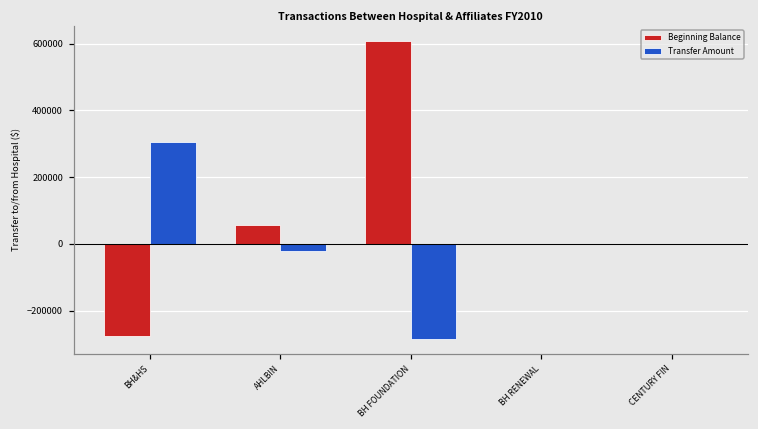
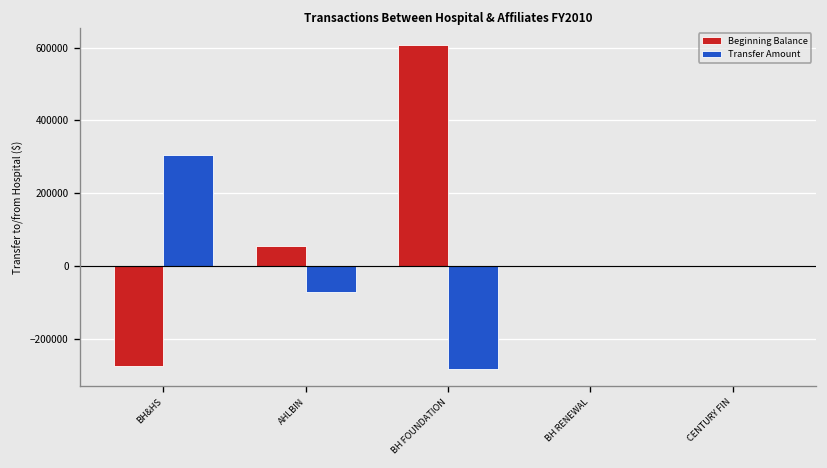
  {
    "Beginning Balance": {
      "BH&HS": -270000,
      "AHLBIN": 60000,
      "BH FOUNDATION": 610000,
      "BH RENEWAL": 0,
      "CENTURY FIN": 0
    },
    "Transfer Amount": {
      "BH&HS": 310000,
-     "AHLBIN": -20000,
+     "AHLBIN": -70000,
      "BH FOUNDATION": -280000,
      "BH RENEWAL": 0,
      "CENTURY FIN": 0
    }
  }
